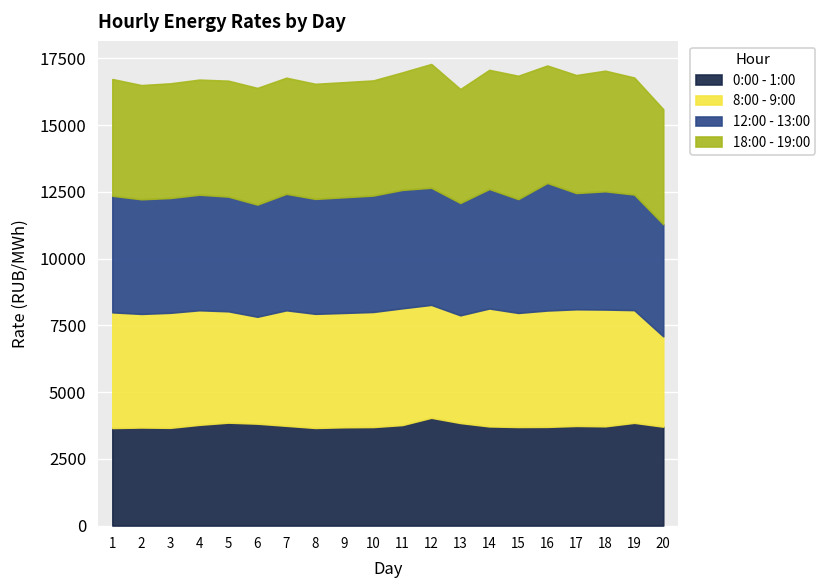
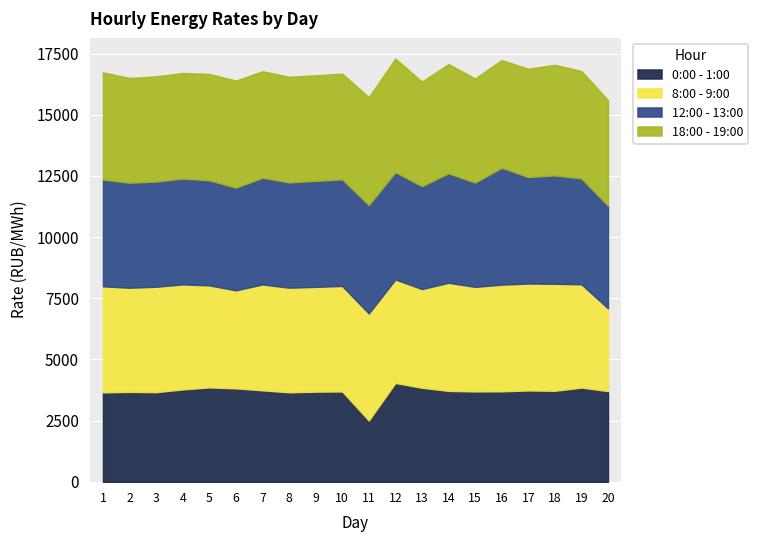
  {
    "0:00 - 1:00": {
      "1": 3700,
      "2": 3700,
      "3": 3700,
      "4": 3800,
      "5": 3900,
      "6": 3800,
      "7": 3700,
      "8": 3700,
      "9": 3700,
      "10": 3700,
-     "11": 3800,
+     "11": 2500,
      "12": 4000,
      "13": 3800,
      "14": 3700,
      "15": 3700,
      "16": 3700,
      "17": 3700,
      "18": 3700,
      "19": 3900,
      "20": 3700
    },
    "8:00 - 9:00": {
      "1": 4300,
      "2": 4300,
      "3": 4300,
      "4": 4300,
      "5": 4200,
      "6": 4000,
      "7": 4300,
      "8": 4300,
      "9": 4300,
      "10": 4300,
      "11": 4400,
      "12": 4200,
      "13": 4000,
      "14": 4400,
      "15": 4300,
      "16": 4400,
      "17": 4400,
      "18": 4400,
      "19": 4200,
      "20": 3400
    },
    "12:00 - 13:00": {
      "1": 4400,
      "2": 4300,
      "3": 4300,
      "4": 4300,
      "5": 4300,
      "6": 4200,
      "7": 4400,
      "8": 4300,
      "9": 4300,
      "10": 4400,
      "11": 4400,
      "12": 4400,
      "13": 4200,
      "14": 4500,
      "15": 4300,
      "16": 4800,
      "17": 4400,
      "18": 4400,
      "19": 4300,
      "20": 4200
    },
    "18:00 - 19:00": {
      "1": 4400,
      "2": 4300,
      "3": 4300,
      "4": 4300,
      "5": 4300,
      "6": 4400,
      "7": 4300,
      "8": 4300,
      "9": 4300,
      "10": 4300,
      "11": 4400,
      "12": 4600,
      "13": 4300,
      "14": 4500,
-     "15": 4600,
+     "15": 4200,
      "16": 4400,
      "17": 4400,
      "18": 4500,
      "19": 4400,
      "20": 4300
    }
  }
